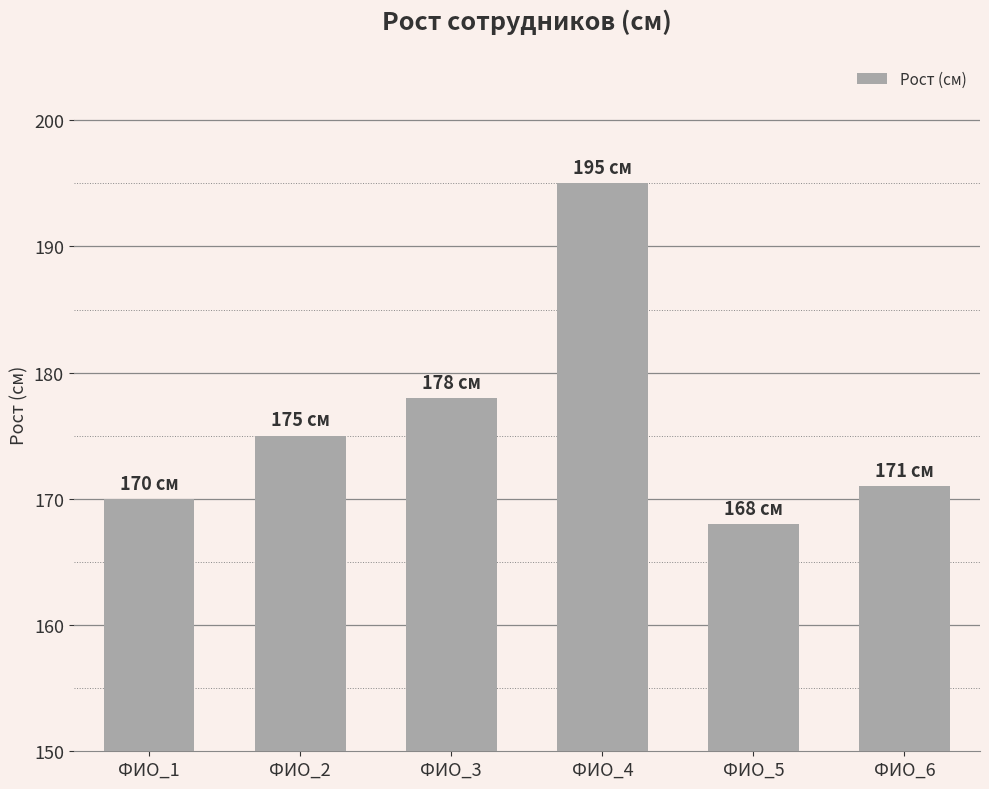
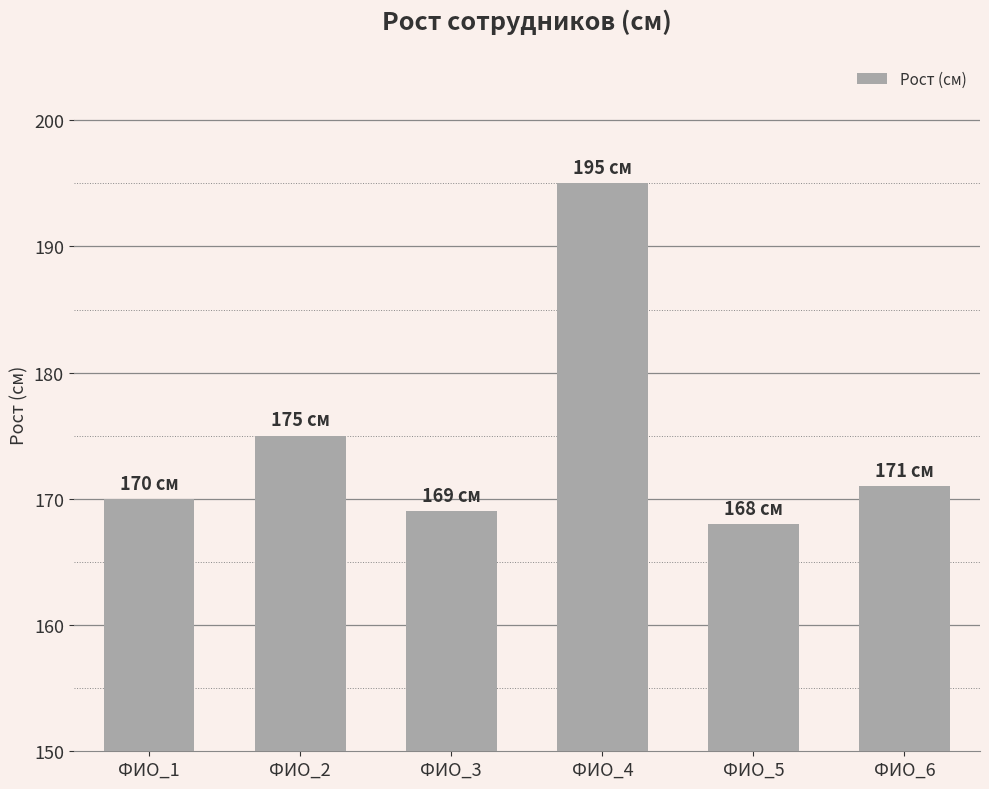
  {
    "ФИО_1": 170,
    "ФИО_2": 175,
-   "ФИО_3": 178,
+   "ФИО_3": 169,
    "ФИО_4": 195,
    "ФИО_5": 168,
    "ФИО_6": 171
  }
